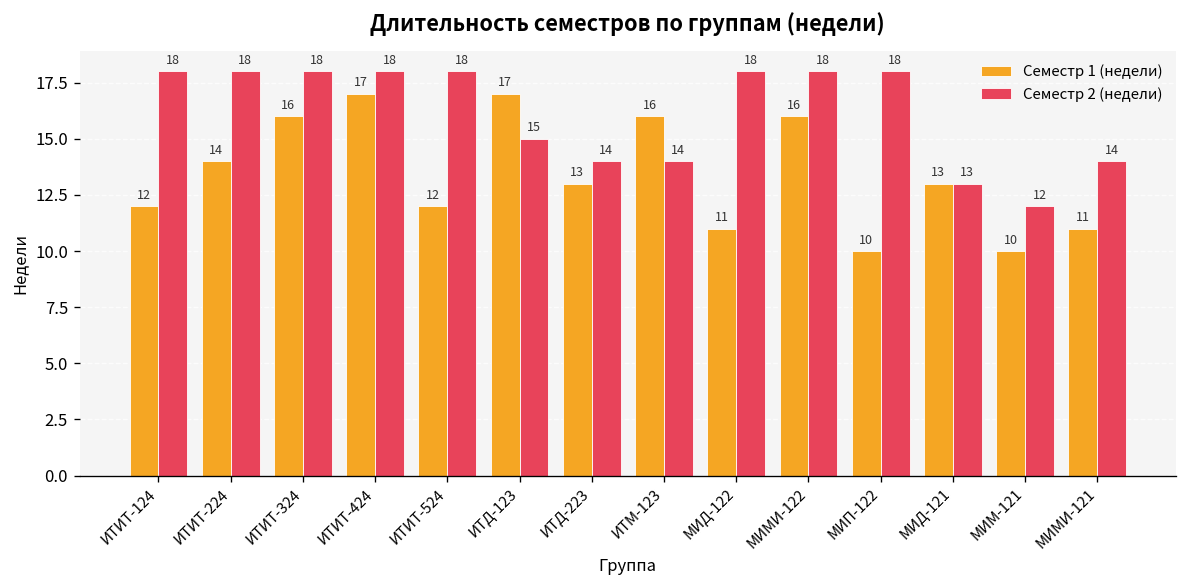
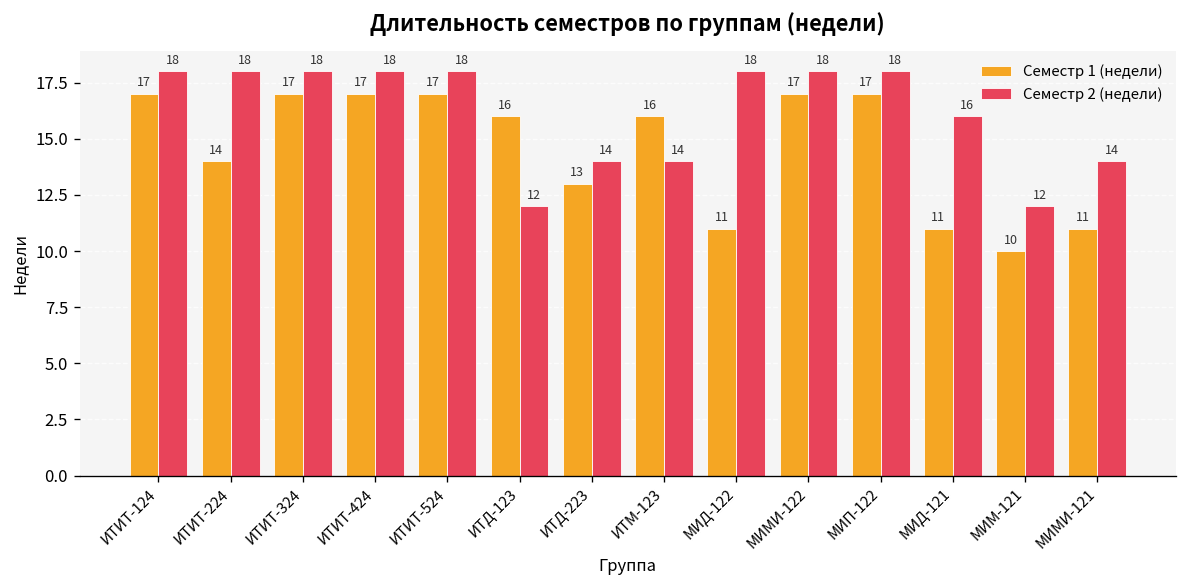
  {
    "Семестр 1 (недели)": {
-     "ИТИТ-124": 12,
+     "ИТИТ-124": 17,
      "ИТИТ-224": 14,
-     "ИТИТ-324": 16,
+     "ИТИТ-324": 17,
      "ИТИТ-424": 17,
-     "ИТИТ-524": 12,
-     "ИТД-123": 17,
+     "ИТИТ-524": 17,
+     "ИТД-123": 16,
      "ИТД-223": 13,
      "ИТМ-123": 16,
      "МИД-122": 11,
-     "МИМИ-122": 16,
-     "МИП-122": 10,
-     "МИД-121": 13,
+     "МИМИ-122": 17,
+     "МИП-122": 17,
+     "МИД-121": 11,
      "МИМ-121": 10,
      "МИМИ-121": 11
    },
    "Семестр 2 (недели)": {
      "ИТИТ-124": 18,
      "ИТИТ-224": 18,
      "ИТИТ-324": 18,
      "ИТИТ-424": 18,
      "ИТИТ-524": 18,
-     "ИТД-123": 15,
+     "ИТД-123": 12,
      "ИТД-223": 14,
      "ИТМ-123": 14,
      "МИД-122": 18,
      "МИМИ-122": 18,
      "МИП-122": 18,
-     "МИД-121": 13,
+     "МИД-121": 16,
      "МИМ-121": 12,
      "МИМИ-121": 14
    }
  }
